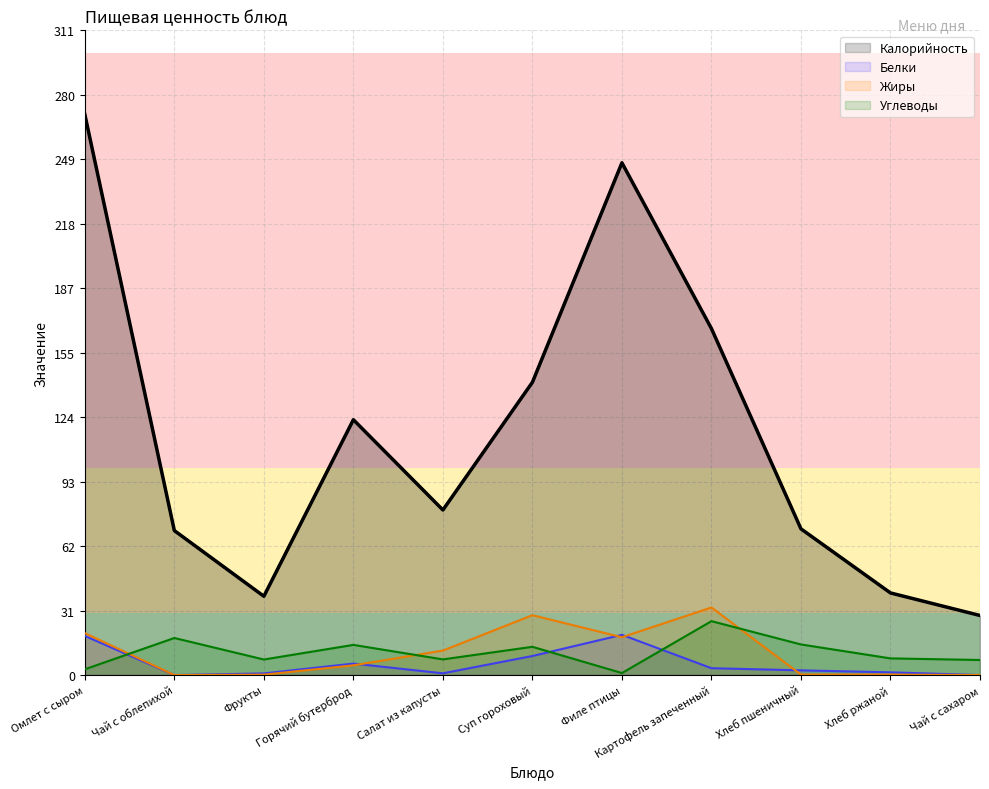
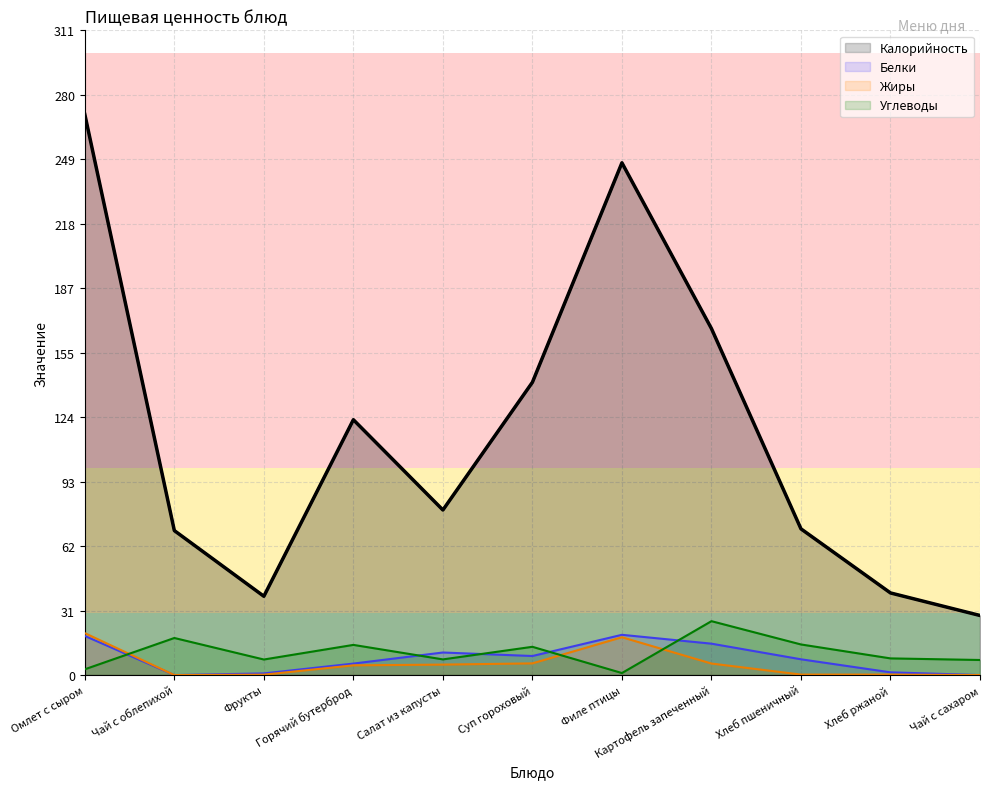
  {
    "Белки": {
      "Омлет с сыром": 19,
-     "Салат из капусты": 1,
+     "Салат из капусты": 11,
      "Суп гороховый": 9,
-     "Картофель запеченный": 3,
-     "Хлеб пшеничный": 2
+     "Картофель запеченный": 15,
+     "Хлеб пшеничный": 8
    },
    "Жиры": {
      "Омлет с сыром": 20,
-     "Салат из капусты": 12,
-     "Суп гороховый": 29,
-     "Картофель запеченный": 33,
+     "Салат из капусты": 5,
+     "Суп гороховый": 6,
+     "Картофель запеченный": 6,
      "Хлеб пшеничный": 0
    }
  }
